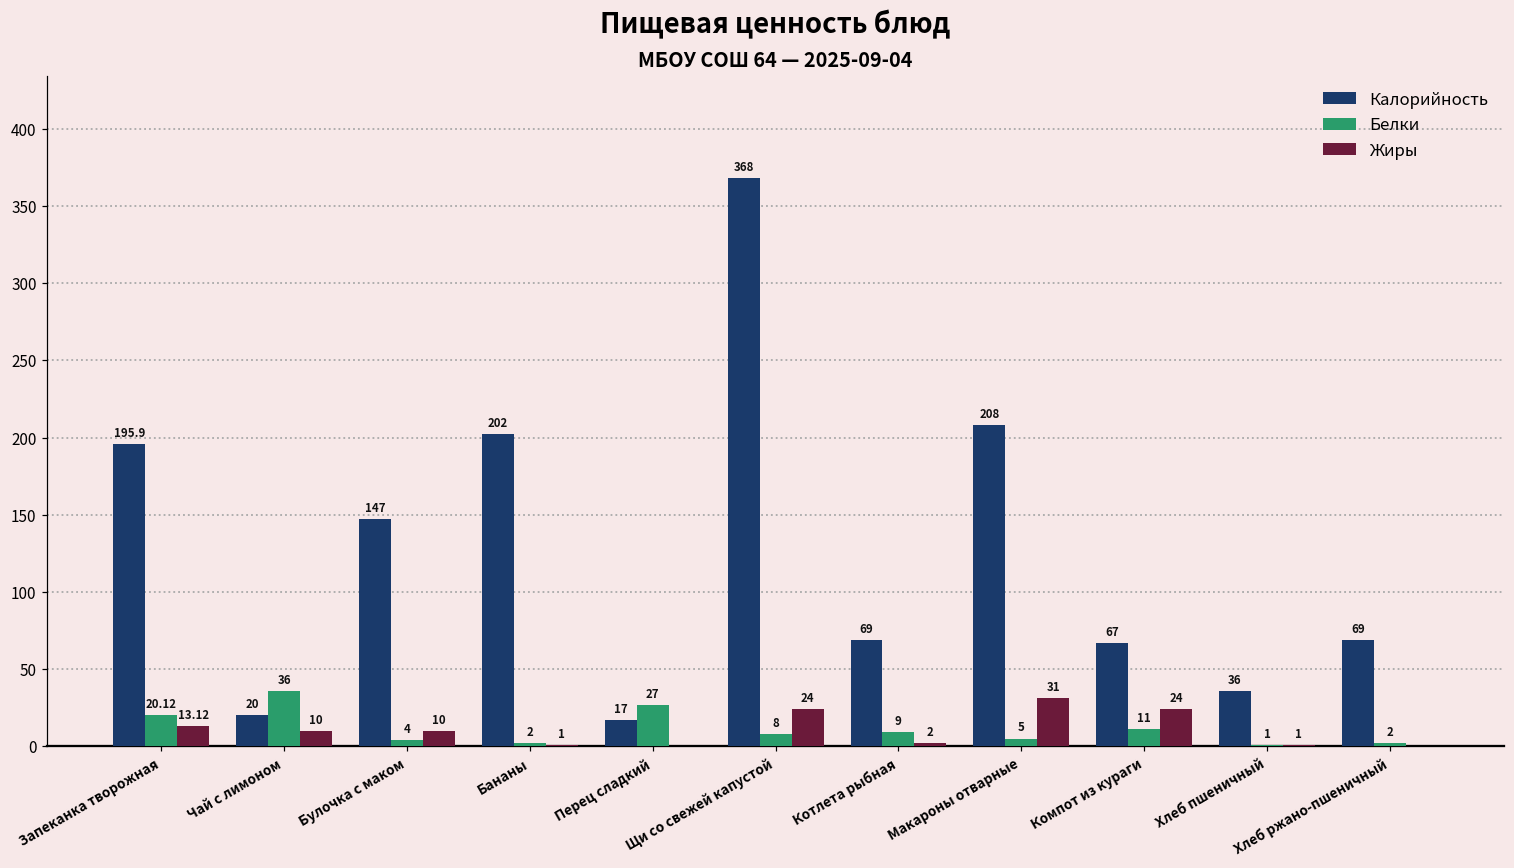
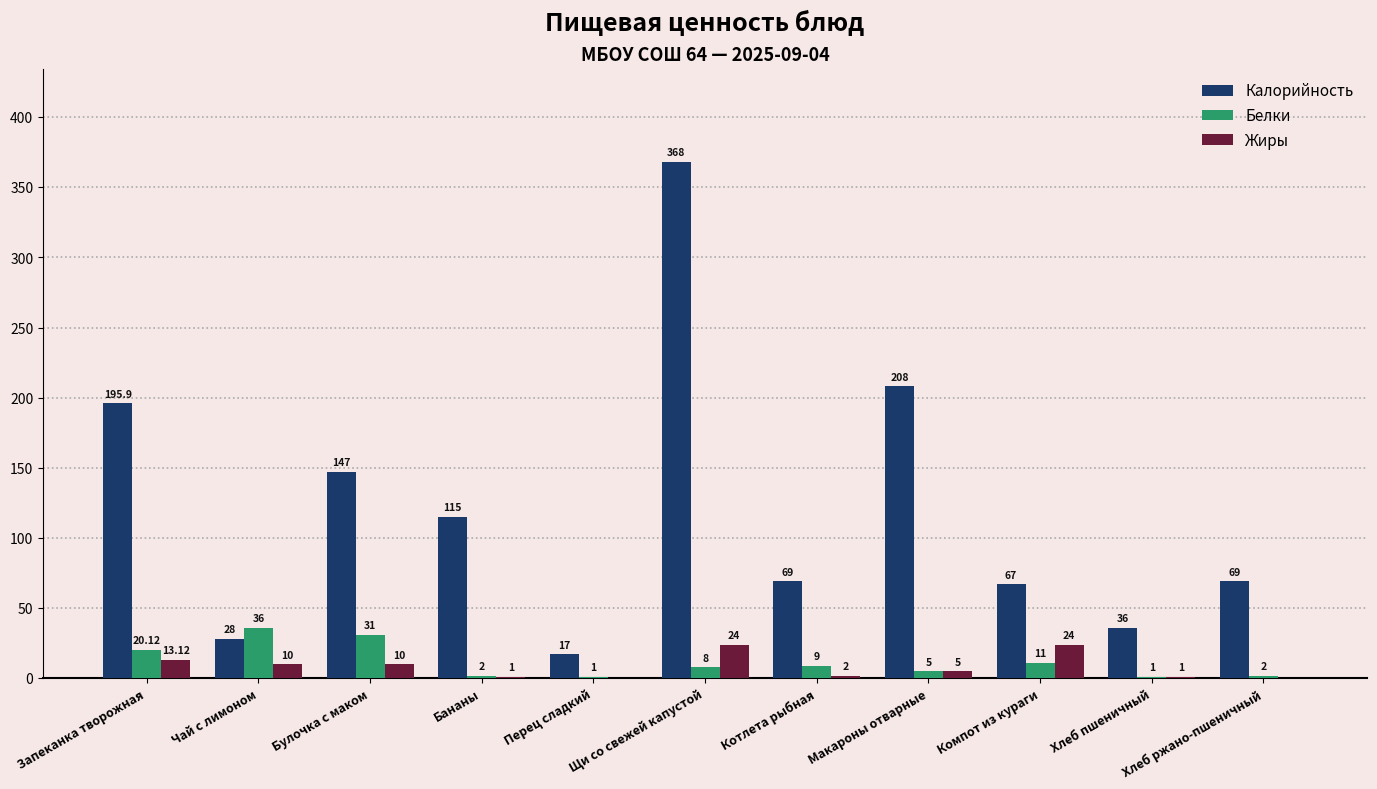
  {
    "Калорийность": {
      "Запеканка творожная": 195.9,
-     "Чай с лимоном": 20,
+     "Чай с лимоном": 28,
      "Булочка с маком": 147,
-     "Бананы": 202,
+     "Бананы": 115,
      "Перец сладкий": 17,
      "Щи со свежей капустой": 368,
      "Котлета рыбная": 69,
      "Макароны отварные": 208,
      "Компот из кураги": 67,
      "Хлеб пшеничный": 36,
      "Хлеб ржано-пшеничный": 69
    },
    "Белки": {
      "Запеканка творожная": 20.12,
      "Чай с лимоном": 36,
-     "Булочка с маком": 4,
+     "Булочка с маком": 31,
      "Бананы": 2,
-     "Перец сладкий": 27,
+     "Перец сладкий": 1,
      "Щи со свежей капустой": 8,
      "Котлета рыбная": 9,
      "Макароны отварные": 5,
      "Компот из кураги": 11,
      "Хлеб пшеничный": 1,
      "Хлеб ржано-пшеничный": 2
    },
    "Жиры": {
      "Запеканка творожная": 13.12,
      "Чай с лимоном": 10,
      "Булочка с маком": 10,
      "Бананы": 1,
      "Щи со свежей капустой": 24,
      "Котлета рыбная": 2,
-     "Макароны отварные": 31,
+     "Макароны отварные": 5,
      "Компот из кураги": 24,
      "Хлеб пшеничный": 1
    }
  }
